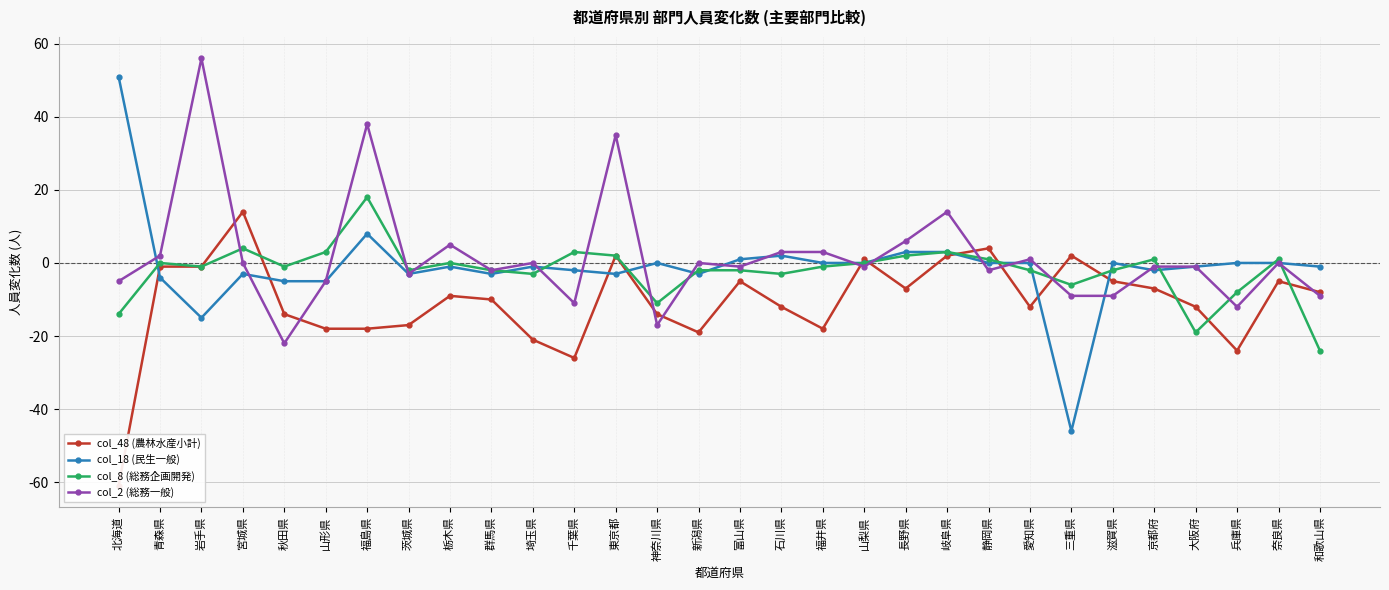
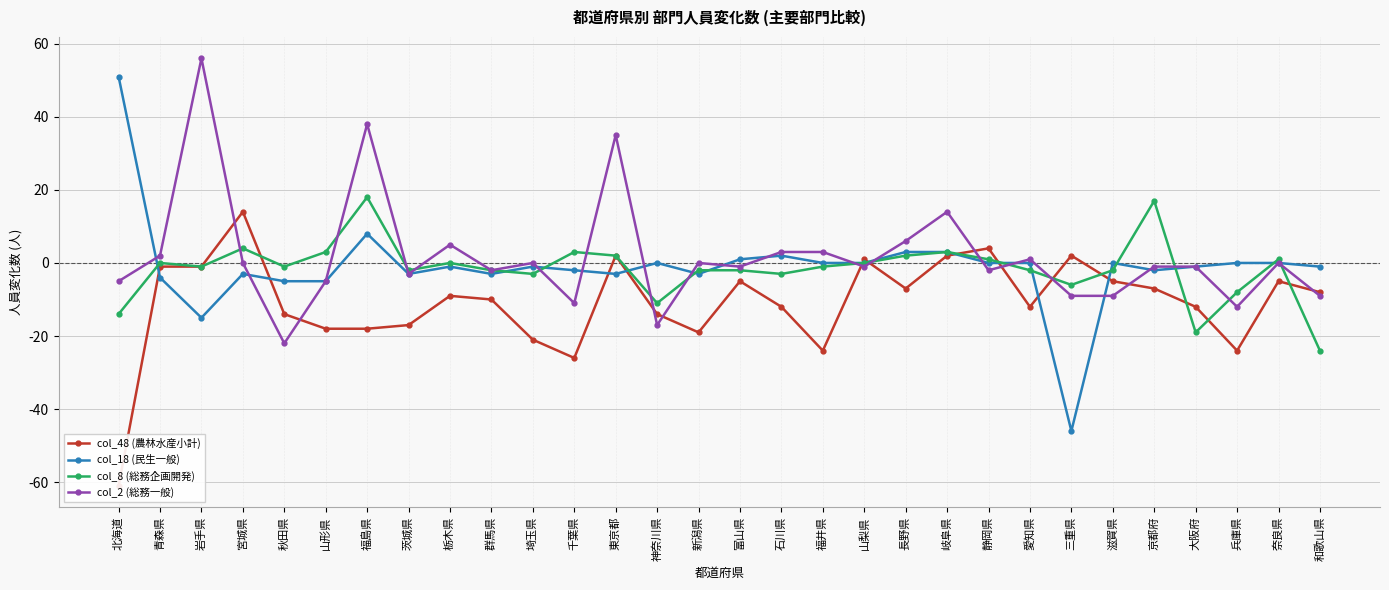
  {
    "col_48 (農林水産小計)": {
      "青森県": -1,
      "宮城県": 14,
      "秋田県": -14,
      "山形県": -18,
      "福島県": -18,
      "茨城県": -17,
      "栃木県": -9,
      "群馬県": -10,
      "埼玉県": -21,
      "千葉県": -26,
      "神奈川県": -14,
      "新潟県": -19,
      "富山県": -5,
      "石川県": -12,
-     "福井県": -18,
+     "福井県": -24,
      "山梨県": 1,
      "長野県": -7,
      "岐阜県": 2,
      "静岡県": 4,
      "愛知県": -12,
      "三重県": 2,
      "滋賀県": -5,
      "京都府": -7,
      "大阪府": -12,
      "兵庫県": -24,
      "奈良県": -5,
      "和歌山県": -8
    },
    "col_18 (民生一般)": {
      "北海道": 51,
      "青森県": -4,
      "岩手県": -15,
      "宮城県": -3,
      "秋田県": -5,
      "福島県": 8,
      "栃木県": -1,
      "群馬県": -3,
      "埼玉県": -1,
      "千葉県": -2,
      "東京都": -3,
      "神奈川県": 0,
      "新潟県": -3,
      "富山県": 1,
      "石川県": 2,
      "福井県": 0,
      "長野県": 3,
      "静岡県": 0,
      "愛知県": 0,
      "三重県": -46,
      "滋賀県": 0,
      "京都府": -2,
      "兵庫県": 0,
      "和歌山県": -1
    },
    "col_8 (総務企画開発)": {
      "北海道": -14,
      "青森県": 0,
      "宮城県": 4,
      "秋田県": -1,
      "山形県": 3,
      "福島県": 18,
      "茨城県": -2,
      "栃木県": 0,
      "埼玉県": -3,
      "千葉県": 3,
      "神奈川県": -11,
      "新潟県": -2,
      "富山県": -2,
      "石川県": -3,
      "福井県": -1,
      "長野県": 2,
      "静岡県": 1,
      "愛知県": -2,
      "三重県": -6,
      "滋賀県": -2,
-     "京都府": 1,
+     "京都府": 17,
      "大阪府": -19,
      "兵庫県": -8,
      "奈良県": 1,
      "和歌山県": -24
    },
    "col_2 (総務一般)": {
      "北海道": -5,
      "青森県": 2,
      "岩手県": 56,
      "宮城県": 0,
      "秋田県": -22,
      "福島県": 38,
      "栃木県": 5,
      "埼玉県": 0,
      "千葉県": -11,
      "東京都": 35,
      "神奈川県": -17,
      "新潟県": 0,
      "富山県": -1,
      "石川県": 3,
      "福井県": 3,
      "山梨県": -1,
      "長野県": 6,
      "岐阜県": 14,
      "静岡県": -2,
      "愛知県": 1,
      "三重県": -9,
      "滋賀県": -9,
      "京都府": -1,
      "兵庫県": -12,
      "和歌山県": -9
    }
  }
